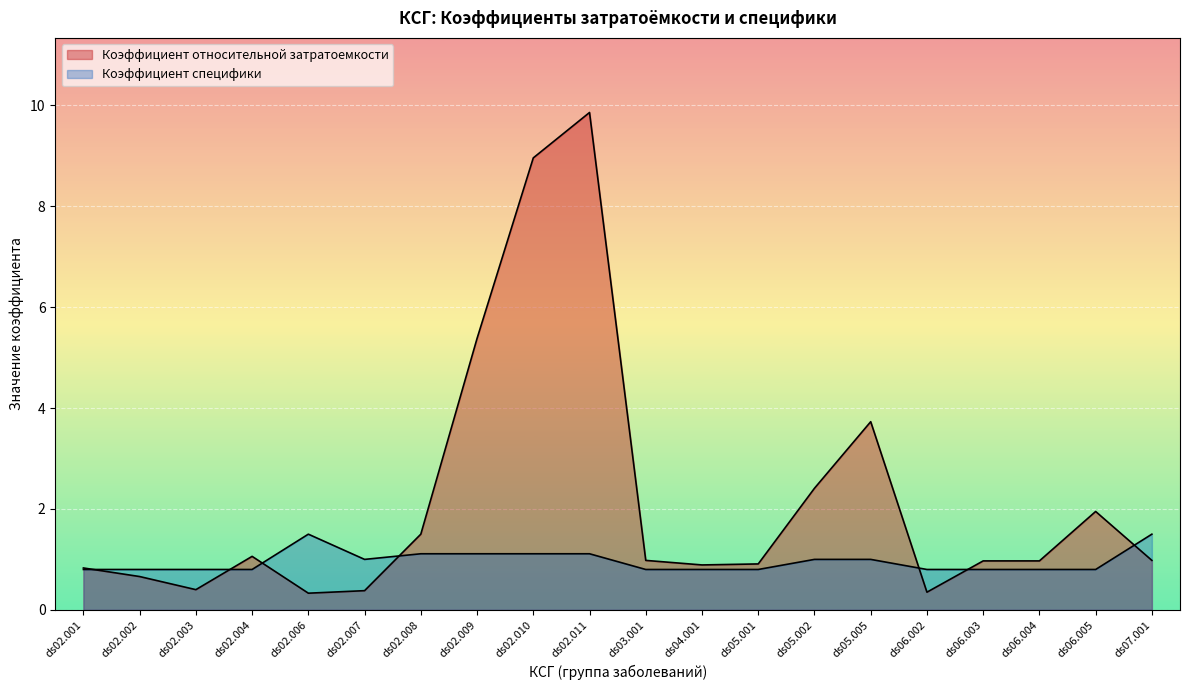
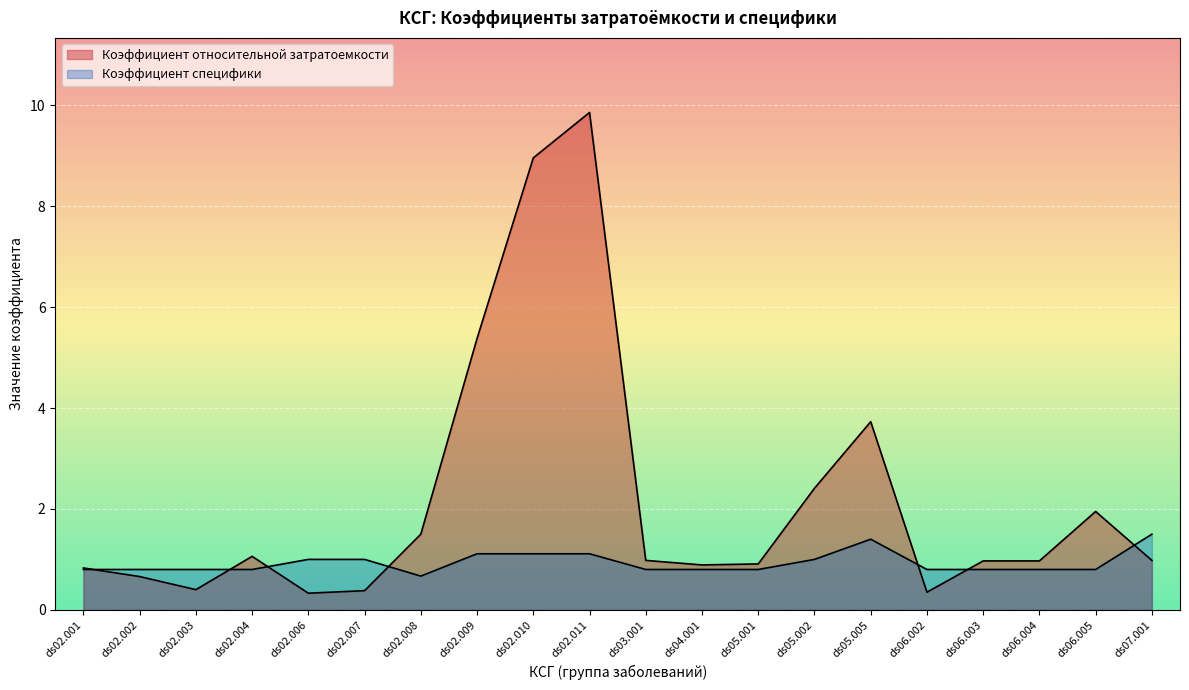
  {
    "Коэффициент относительной затратоемкости": {
      "ds02.002": 0.7,
      "ds02.003": 0.4,
      "ds02.004": 1.1,
      "ds02.006": 0.3,
      "ds02.007": 0.4,
      "ds02.008": 1.5,
      "ds02.009": 5.4,
      "ds02.010": 9.0,
      "ds02.011": 9.9,
      "ds03.001": 1.0,
      "ds04.001": 0.9,
      "ds05.001": 0.9,
      "ds05.002": 2.4,
      "ds05.005": 3.7,
      "ds06.002": 0.4,
      "ds06.003": 1.0,
      "ds06.004": 1.0,
      "ds06.005": 2.0,
      "ds07.001": 1.0
    },
    "Коэффициент специфики": {
      "ds02.002": 0.8,
      "ds02.003": 0.8,
      "ds02.004": 0.8,
-     "ds02.006": 1.5,
+     "ds02.006": 1.0,
      "ds02.007": 1.0,
-     "ds02.008": 1.1,
+     "ds02.008": 0.7,
      "ds02.009": 1.1,
      "ds02.010": 1.1,
      "ds02.011": 1.1,
      "ds03.001": 0.8,
      "ds04.001": 0.8,
      "ds05.001": 0.8,
      "ds05.002": 1.0,
-     "ds05.005": 1.0,
+     "ds05.005": 1.4,
      "ds06.002": 0.8,
      "ds06.003": 0.8,
      "ds06.004": 0.8,
      "ds06.005": 0.8,
      "ds07.001": 1.5
    }
  }
